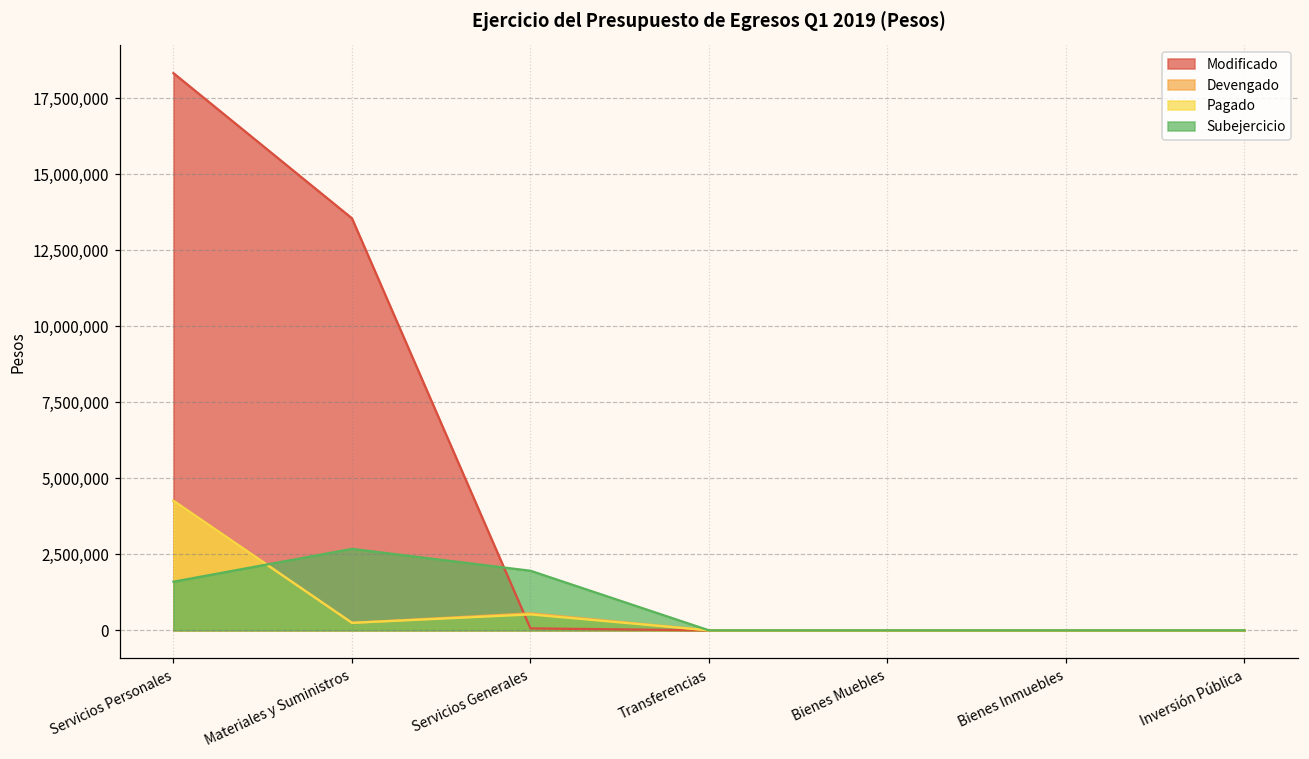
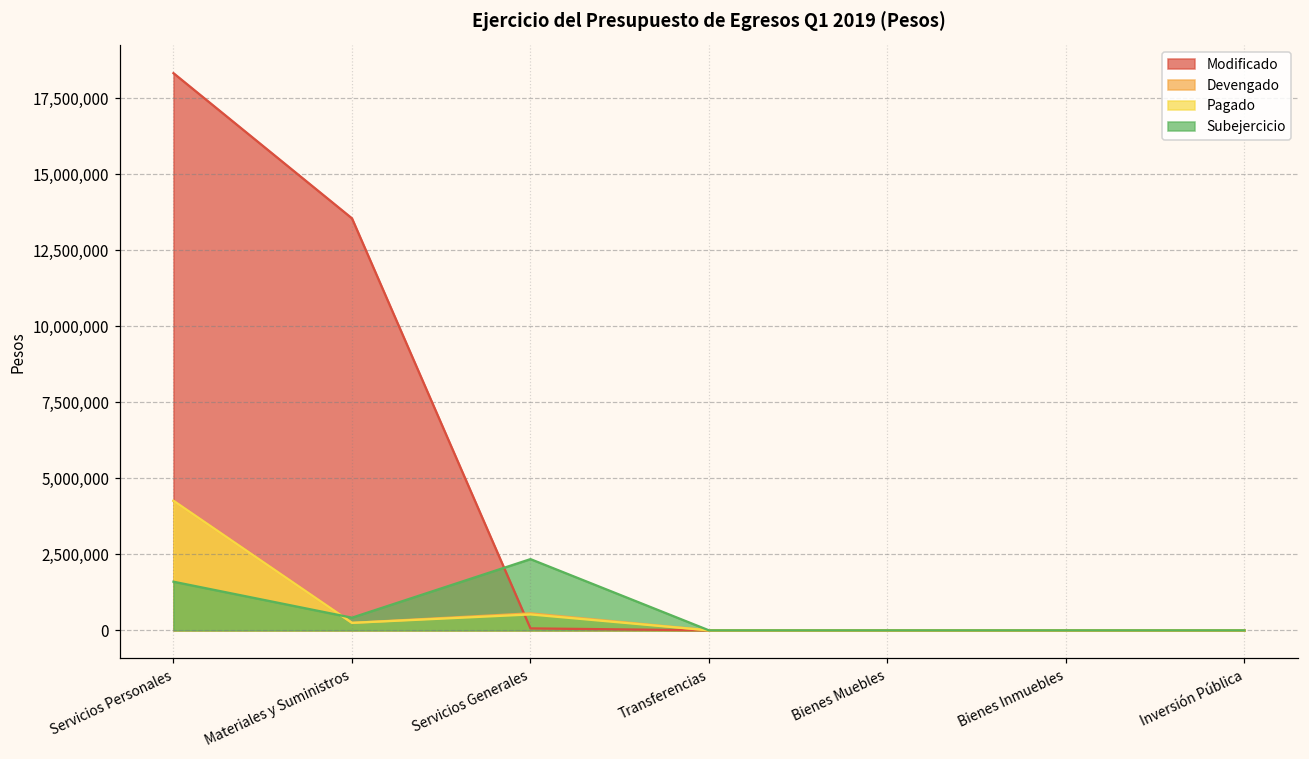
  {
    "Modificado": {
      "Servicios Personales": "18,300,000",
      "Materiales y Suministros": "13,600,000",
      "Servicios Generales": "100,000"
    },
    "Subejercicio": {
      "Servicios Personales": "1,600,000",
-     "Materiales y Suministros": "2,700,000",
-     "Servicios Generales": "2,000,000"
+     "Materiales y Suministros": "400,000",
+     "Servicios Generales": "2,300,000"
    }
  }
